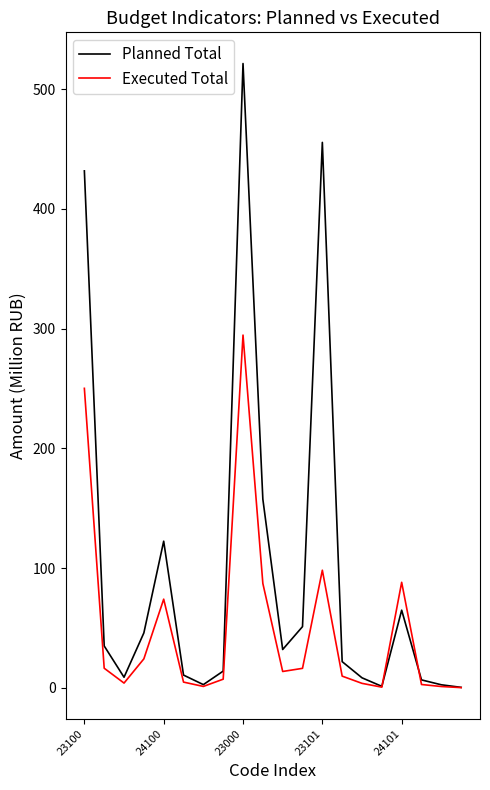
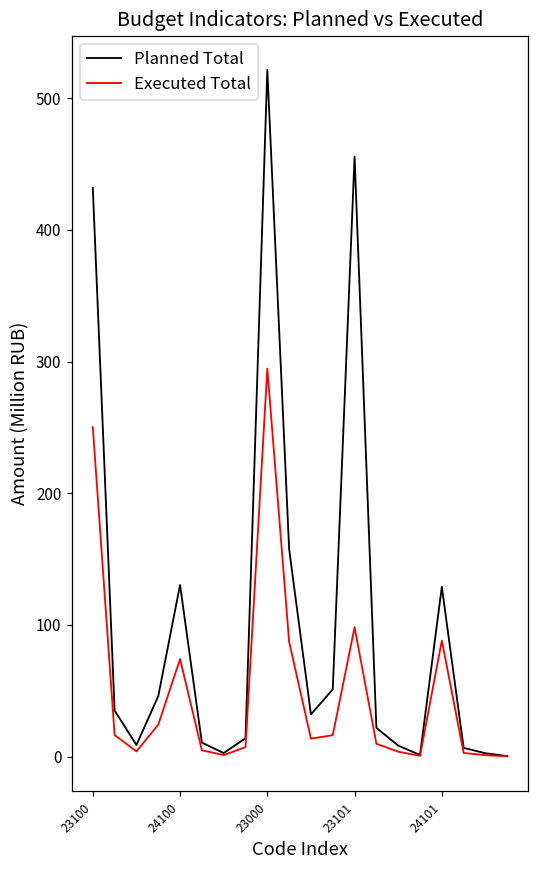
  {
    "Planned Total": {
      "23100": 432,
-     "24100": 122,
+     "24100": 130,
      "23000": 521,
      "23101": 456,
-     "24101": 65
+     "24101": 129
    },
    "Executed Total": {
      "23100": 250,
      "24100": 74,
      "23000": 295,
      "23101": 98,
      "24101": 88
    }
  }
